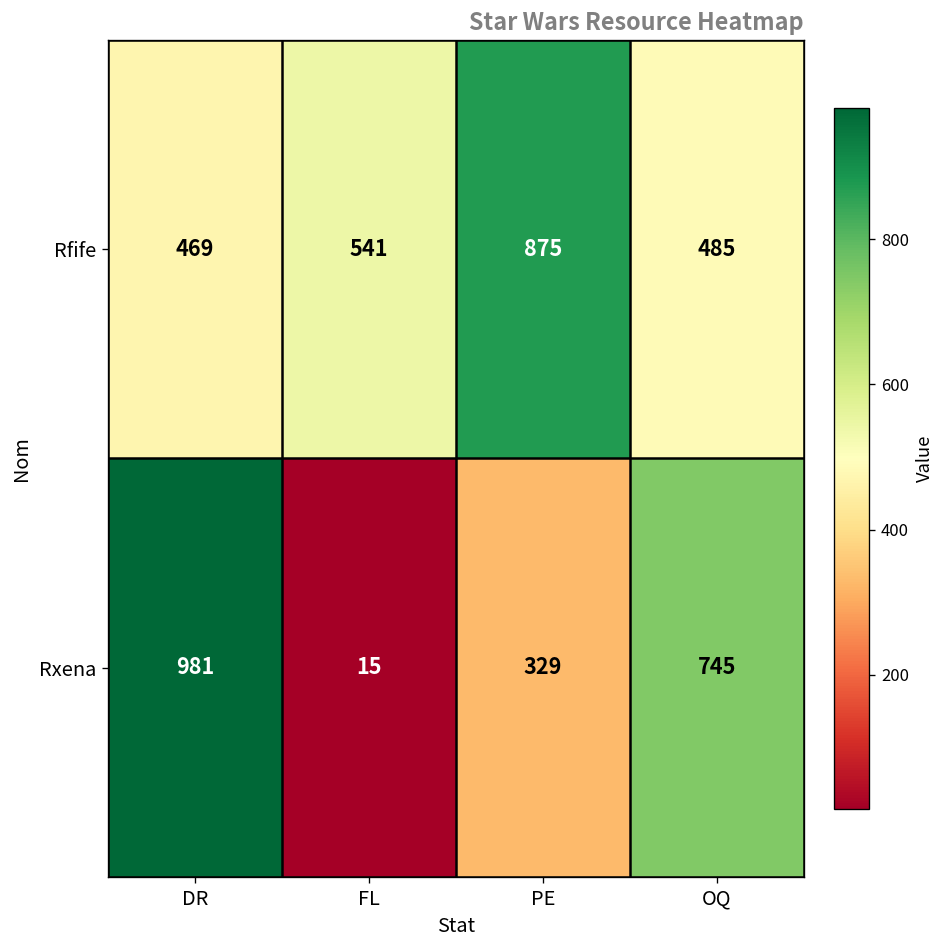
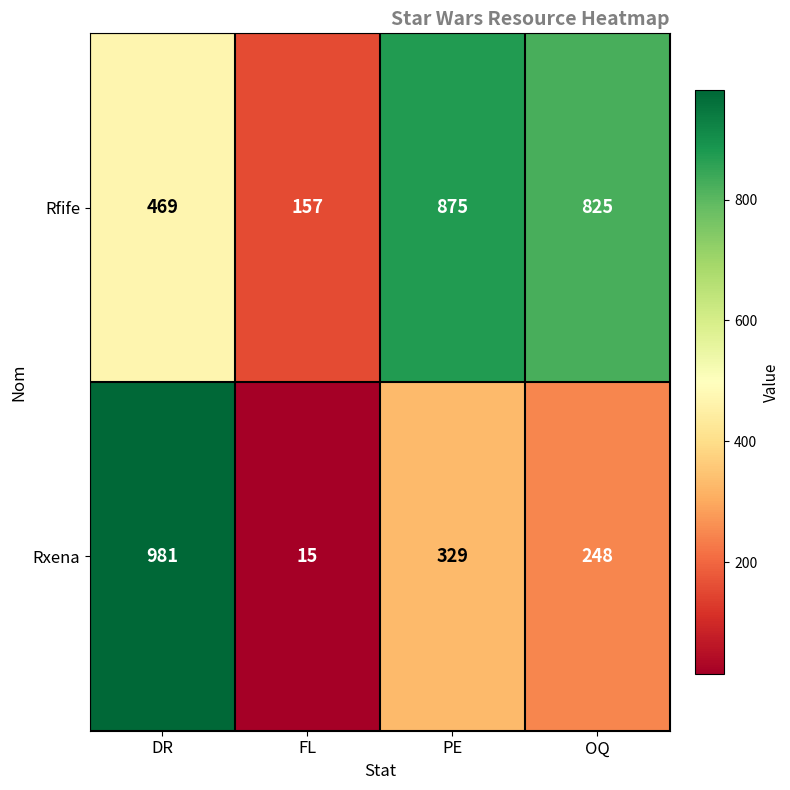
  {
    "Rfife": {
      "DR": 469,
-     "FL": 541,
+     "FL": 157,
      "PE": 875,
-     "OQ": 485
+     "OQ": 825
    },
    "Rxena": {
      "DR": 981,
      "FL": 15,
      "PE": 329,
-     "OQ": 745
+     "OQ": 248
    }
  }
